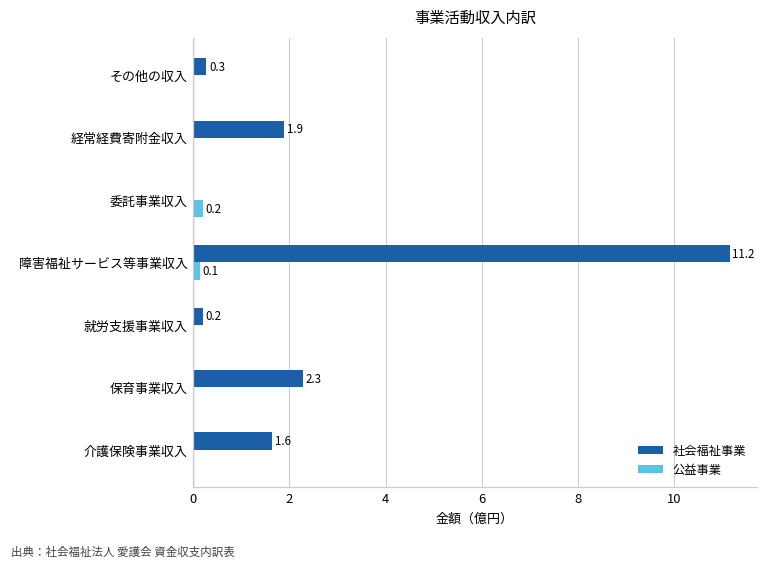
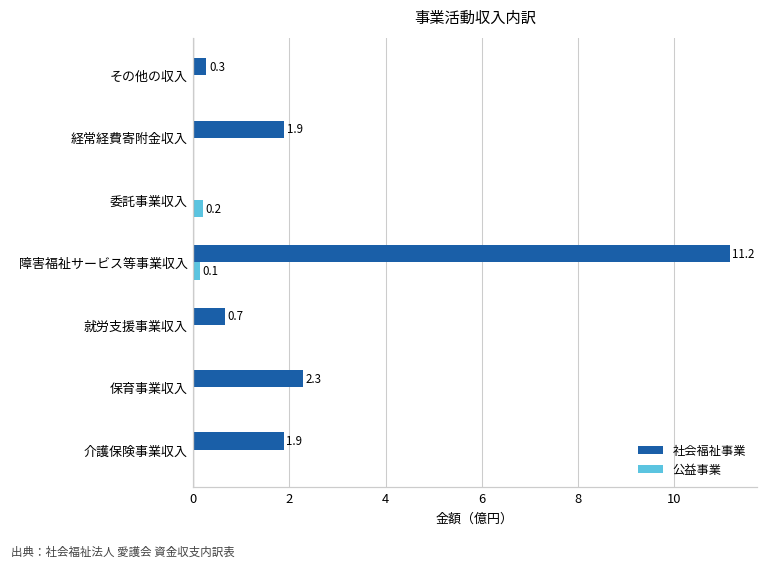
  {
    "社会福祉事業": {
      "その他の収入": 0.3,
      "経常経費寄附金収入": 1.9,
      "障害福祉サービス等事業収入": 11.2,
-     "就労支援事業収入": 0.2,
+     "就労支援事業収入": 0.7,
      "保育事業収入": 2.3,
-     "介護保険事業収入": 1.6
+     "介護保険事業収入": 1.9
    },
    "公益事業": {
      "委託事業収入": 0.2,
      "障害福祉サービス等事業収入": 0.1
    }
  }
